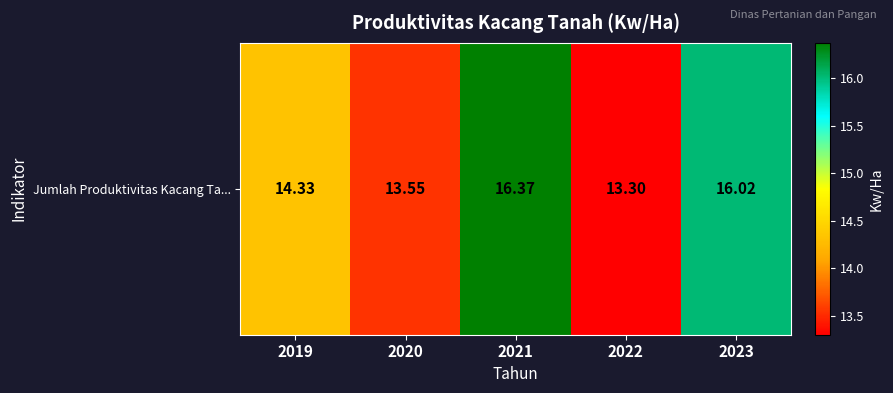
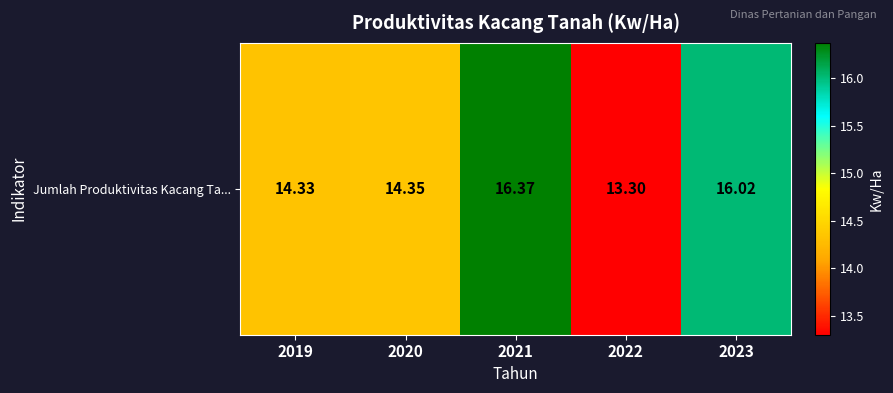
  {
    "Jumlah Produktivitas Kacang Ta...": {
      "2019": 14.33,
-     "2020": 13.55,
+     "2020": 14.35,
      "2021": 16.37,
      "2022": 13.30,
      "2023": 16.02
    }
  }
